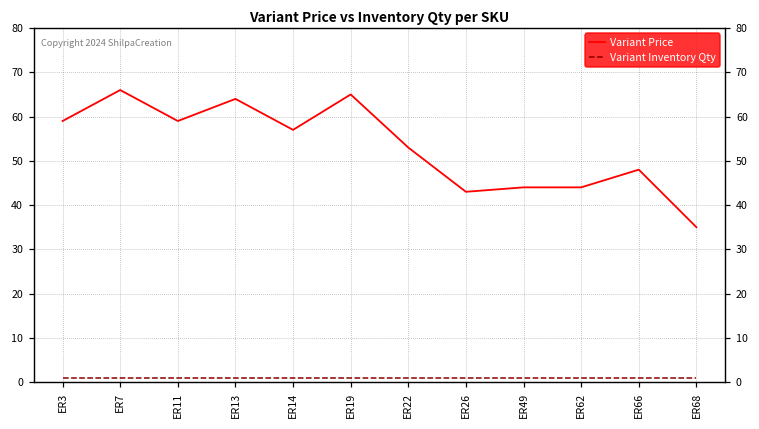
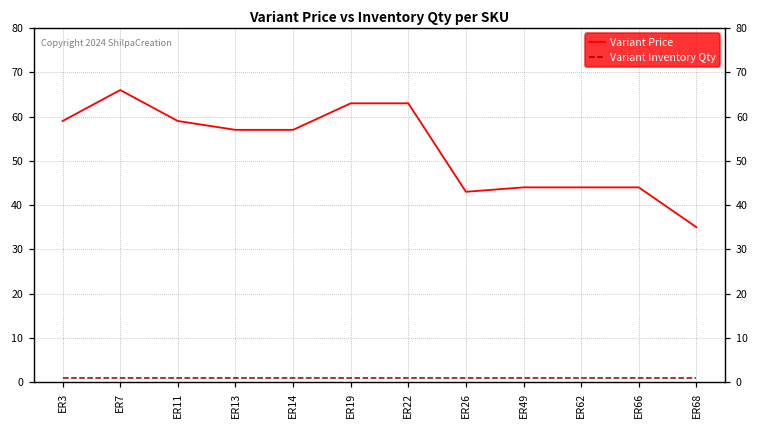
  {
    "Variant Price": {
      "ER3": 59,
      "ER7": 66,
      "ER11": 59,
-     "ER13": 64,
+     "ER13": 57,
      "ER14": 57,
-     "ER19": 65,
-     "ER22": 53,
+     "ER19": 63,
+     "ER22": 63,
      "ER26": 43,
      "ER49": 44,
      "ER62": 44,
-     "ER66": 48,
+     "ER66": 44,
      "ER68": 35
    },
    "Variant Inventory Qty": {
      "ER3": 1,
      "ER7": 1,
      "ER11": 1,
      "ER13": 1,
      "ER14": 1,
      "ER19": 1,
      "ER22": 1,
      "ER26": 1,
      "ER49": 1,
      "ER62": 1,
      "ER66": 1,
      "ER68": 1
    }
  }
